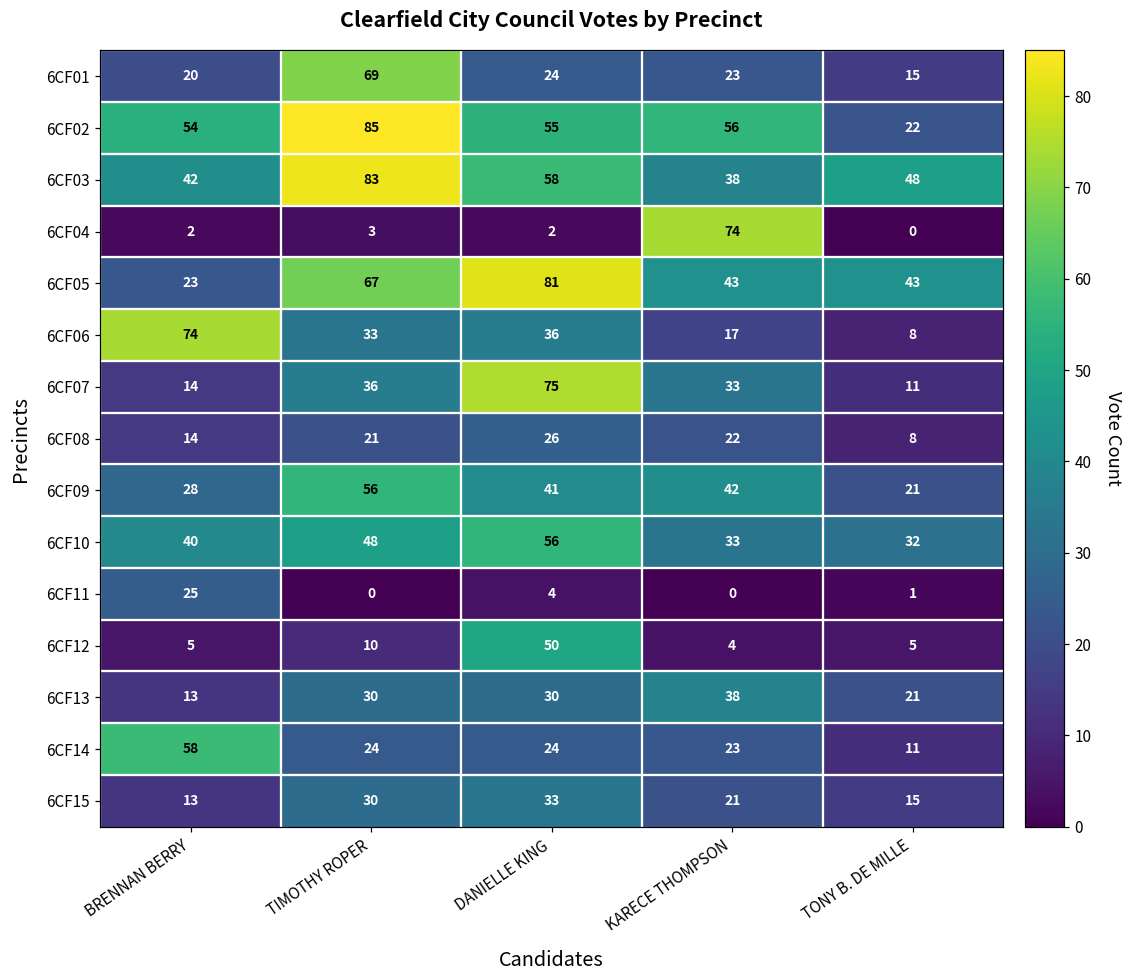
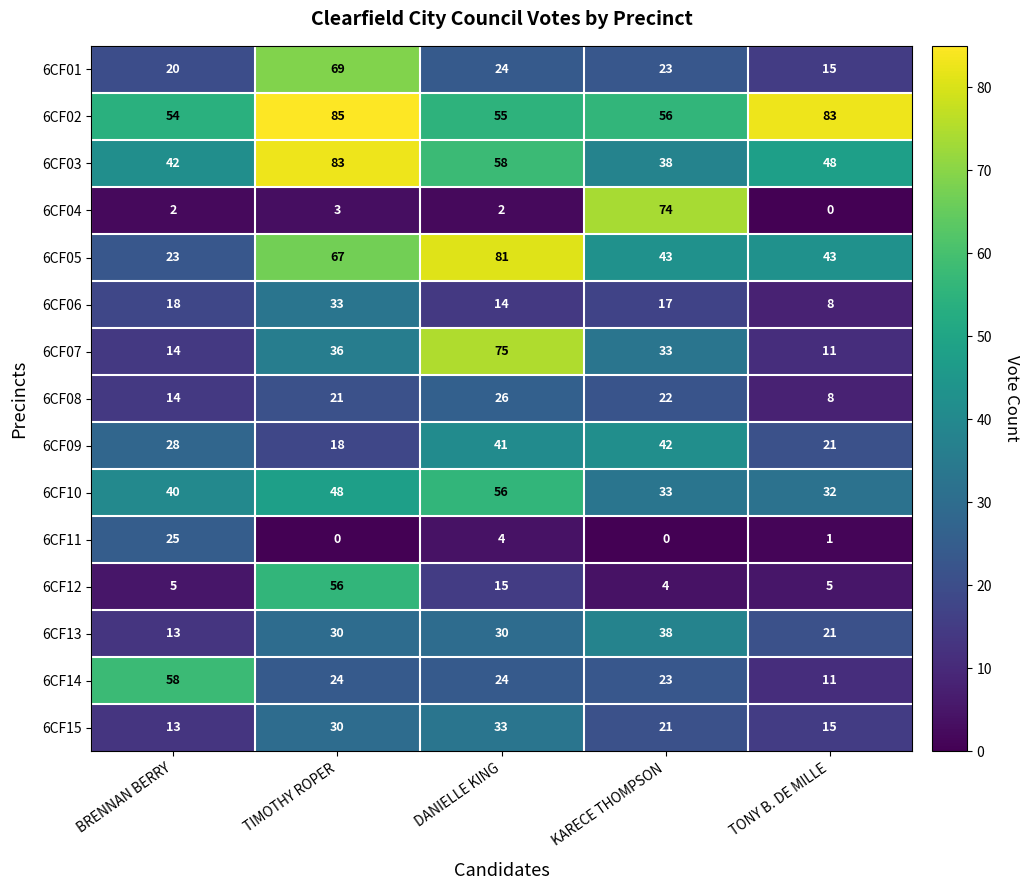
  {
    "6CF01": {
      "BRENNAN BERRY": 20,
      "TIMOTHY ROPER": 69,
      "DANIELLE KING": 24,
      "KARECE THOMPSON": 23,
      "TONY B. DE MILLE": 15
    },
    "6CF02": {
      "BRENNAN BERRY": 54,
      "TIMOTHY ROPER": 85,
      "DANIELLE KING": 55,
      "KARECE THOMPSON": 56,
-     "TONY B. DE MILLE": 22
+     "TONY B. DE MILLE": 83
    },
    "6CF03": {
      "BRENNAN BERRY": 42,
      "TIMOTHY ROPER": 83,
      "DANIELLE KING": 58,
      "KARECE THOMPSON": 38,
      "TONY B. DE MILLE": 48
    },
    "6CF04": {
      "BRENNAN BERRY": 2,
      "TIMOTHY ROPER": 3,
      "DANIELLE KING": 2,
      "KARECE THOMPSON": 74,
      "TONY B. DE MILLE": 0
    },
    "6CF05": {
      "BRENNAN BERRY": 23,
      "TIMOTHY ROPER": 67,
      "DANIELLE KING": 81,
      "KARECE THOMPSON": 43,
      "TONY B. DE MILLE": 43
    },
    "6CF06": {
-     "BRENNAN BERRY": 74,
+     "BRENNAN BERRY": 18,
      "TIMOTHY ROPER": 33,
-     "DANIELLE KING": 36,
+     "DANIELLE KING": 14,
      "KARECE THOMPSON": 17,
      "TONY B. DE MILLE": 8
    },
    "6CF07": {
      "BRENNAN BERRY": 14,
      "TIMOTHY ROPER": 36,
      "DANIELLE KING": 75,
      "KARECE THOMPSON": 33,
      "TONY B. DE MILLE": 11
    },
    "6CF08": {
      "BRENNAN BERRY": 14,
      "TIMOTHY ROPER": 21,
      "DANIELLE KING": 26,
      "KARECE THOMPSON": 22,
      "TONY B. DE MILLE": 8
    },
    "6CF09": {
      "BRENNAN BERRY": 28,
-     "TIMOTHY ROPER": 56,
+     "TIMOTHY ROPER": 18,
      "DANIELLE KING": 41,
      "KARECE THOMPSON": 42,
      "TONY B. DE MILLE": 21
    },
    "6CF10": {
      "BRENNAN BERRY": 40,
      "TIMOTHY ROPER": 48,
      "DANIELLE KING": 56,
      "KARECE THOMPSON": 33,
      "TONY B. DE MILLE": 32
    },
    "6CF11": {
      "BRENNAN BERRY": 25,
      "TIMOTHY ROPER": 0,
      "DANIELLE KING": 4,
      "KARECE THOMPSON": 0,
      "TONY B. DE MILLE": 1
    },
    "6CF12": {
      "BRENNAN BERRY": 5,
-     "TIMOTHY ROPER": 10,
-     "DANIELLE KING": 50,
+     "TIMOTHY ROPER": 56,
+     "DANIELLE KING": 15,
      "KARECE THOMPSON": 4,
      "TONY B. DE MILLE": 5
    },
    "6CF13": {
      "BRENNAN BERRY": 13,
      "TIMOTHY ROPER": 30,
      "DANIELLE KING": 30,
      "KARECE THOMPSON": 38,
      "TONY B. DE MILLE": 21
    },
    "6CF14": {
      "BRENNAN BERRY": 58,
      "TIMOTHY ROPER": 24,
      "DANIELLE KING": 24,
      "KARECE THOMPSON": 23,
      "TONY B. DE MILLE": 11
    },
    "6CF15": {
      "BRENNAN BERRY": 13,
      "TIMOTHY ROPER": 30,
      "DANIELLE KING": 33,
      "KARECE THOMPSON": 21,
      "TONY B. DE MILLE": 15
    }
  }
